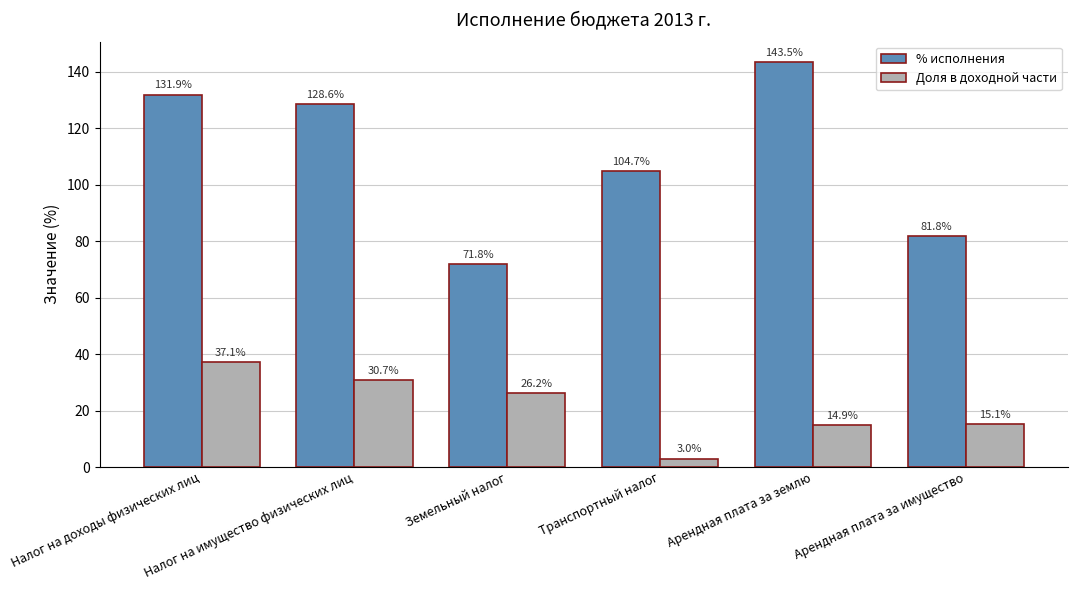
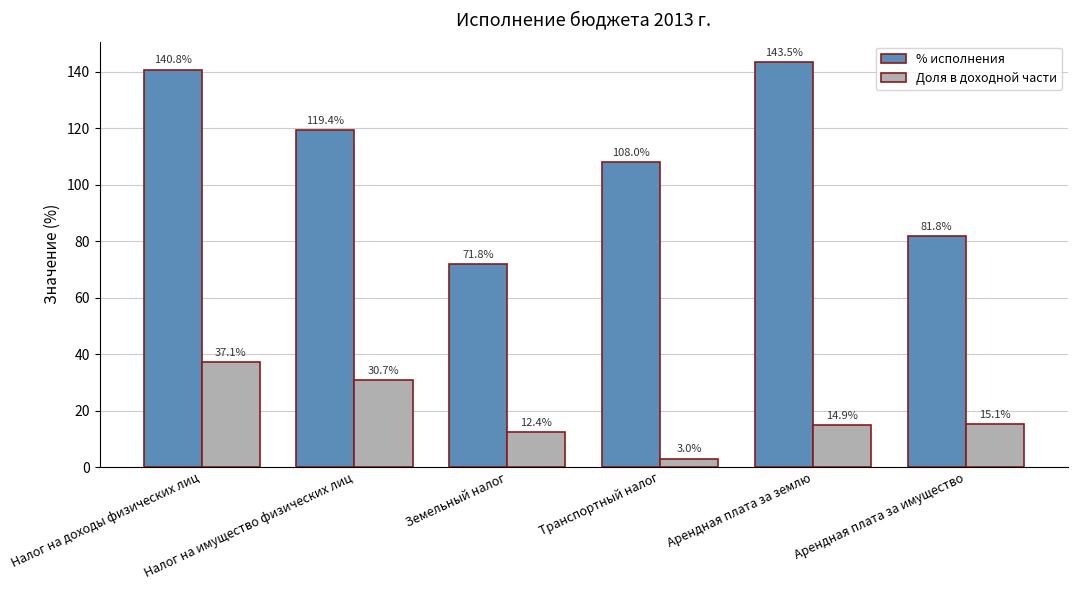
  {
    "% исполнения": {
-     "Налог на доходы физических лиц": "131.9%",
-     "Налог на имущество физических лиц": "128.6%",
+     "Налог на доходы физических лиц": "140.8%",
+     "Налог на имущество физических лиц": "119.4%",
      "Земельный налог": "71.8%",
-     "Транспортный налог": "104.7%",
+     "Транспортный налог": "108.0%",
      "Арендная плата за землю": "143.5%",
      "Арендная плата за имущество": "81.8%"
    },
    "Доля в доходной части": {
      "Налог на доходы физических лиц": "37.1%",
      "Налог на имущество физических лиц": "30.7%",
-     "Земельный налог": "26.2%",
+     "Земельный налог": "12.4%",
      "Транспортный налог": "3.0%",
      "Арендная плата за землю": "14.9%",
      "Арендная плата за имущество": "15.1%"
    }
  }
